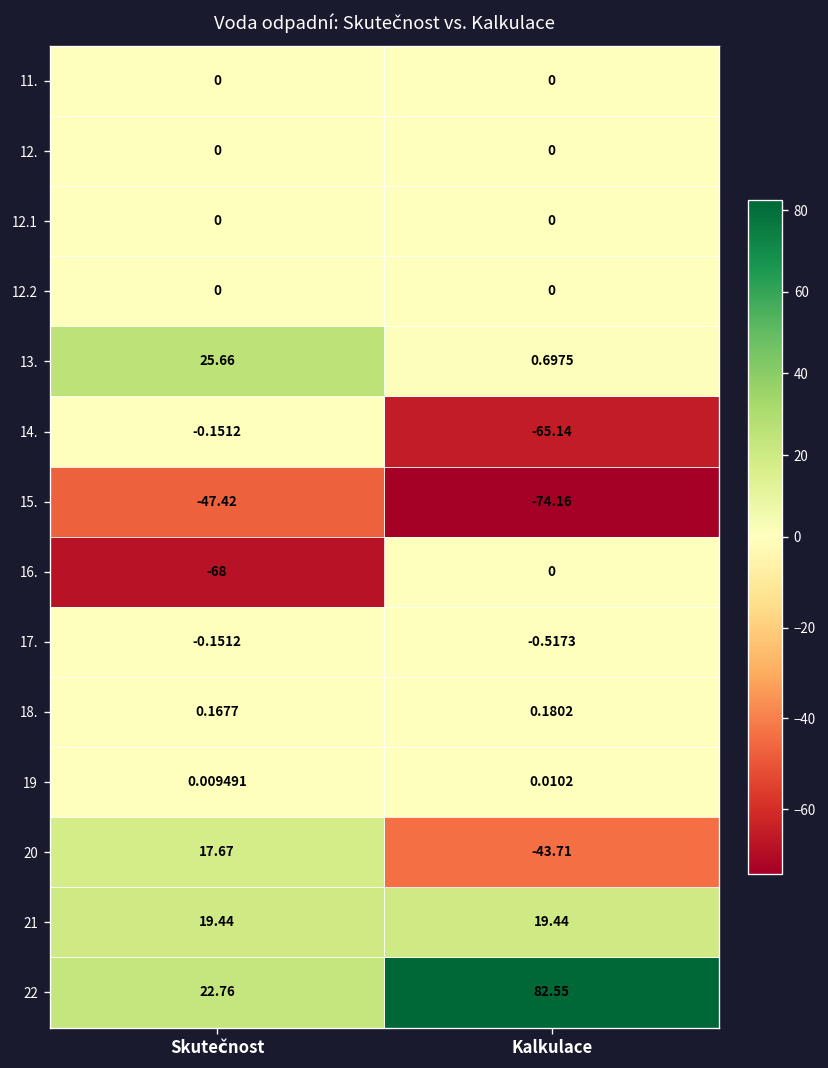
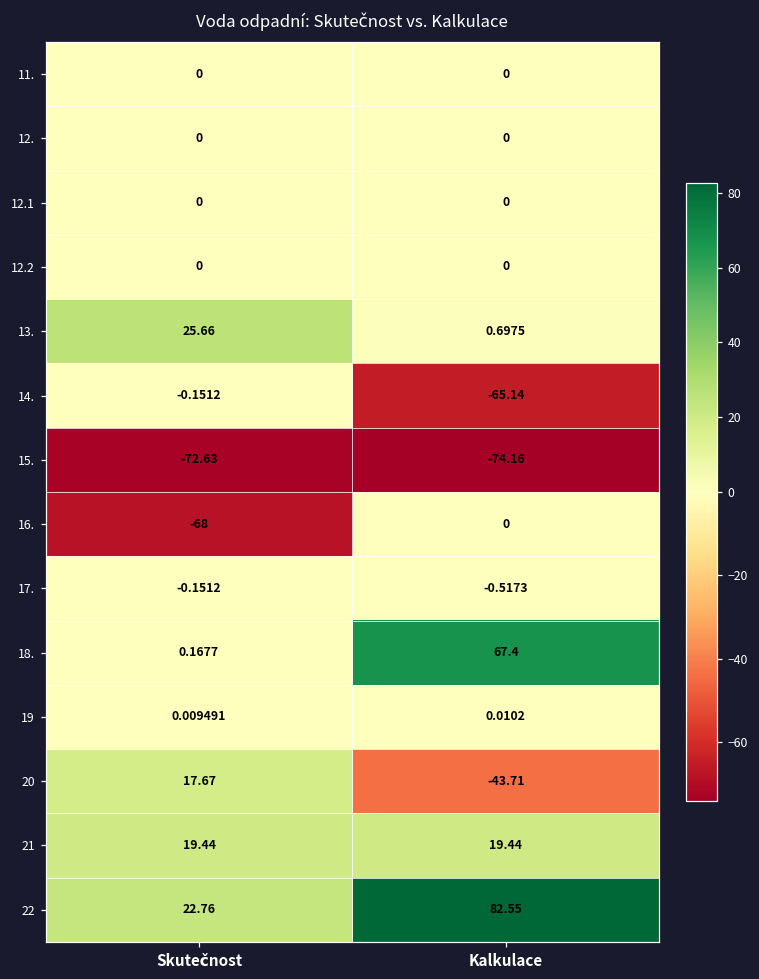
  {
    "11.": {
      "Skutečnost": 0,
      "Kalkulace": 0
    },
    "12.": {
      "Skutečnost": 0,
      "Kalkulace": 0
    },
    "12.1": {
      "Skutečnost": 0,
      "Kalkulace": 0
    },
    "12.2": {
      "Skutečnost": 0,
      "Kalkulace": 0
    },
    "13.": {
      "Skutečnost": 25.66,
      "Kalkulace": 0.6975
    },
    "14.": {
      "Skutečnost": -0.1512,
      "Kalkulace": -65.14
    },
    "15.": {
-     "Skutečnost": -47.42,
+     "Skutečnost": -72.63,
      "Kalkulace": -74.16
    },
    "16.": {
      "Skutečnost": -68,
      "Kalkulace": 0
    },
    "17.": {
      "Skutečnost": -0.1512,
      "Kalkulace": -0.5173
    },
    "18.": {
      "Skutečnost": 0.1677,
-     "Kalkulace": 0.1802
+     "Kalkulace": 67.4
    },
    "19": {
      "Skutečnost": 0.009491,
      "Kalkulace": 0.0102
    },
    "20": {
      "Skutečnost": 17.67,
      "Kalkulace": -43.71
    },
    "21": {
      "Skutečnost": 19.44,
      "Kalkulace": 19.44
    },
    "22": {
      "Skutečnost": 22.76,
      "Kalkulace": 82.55
    }
  }
